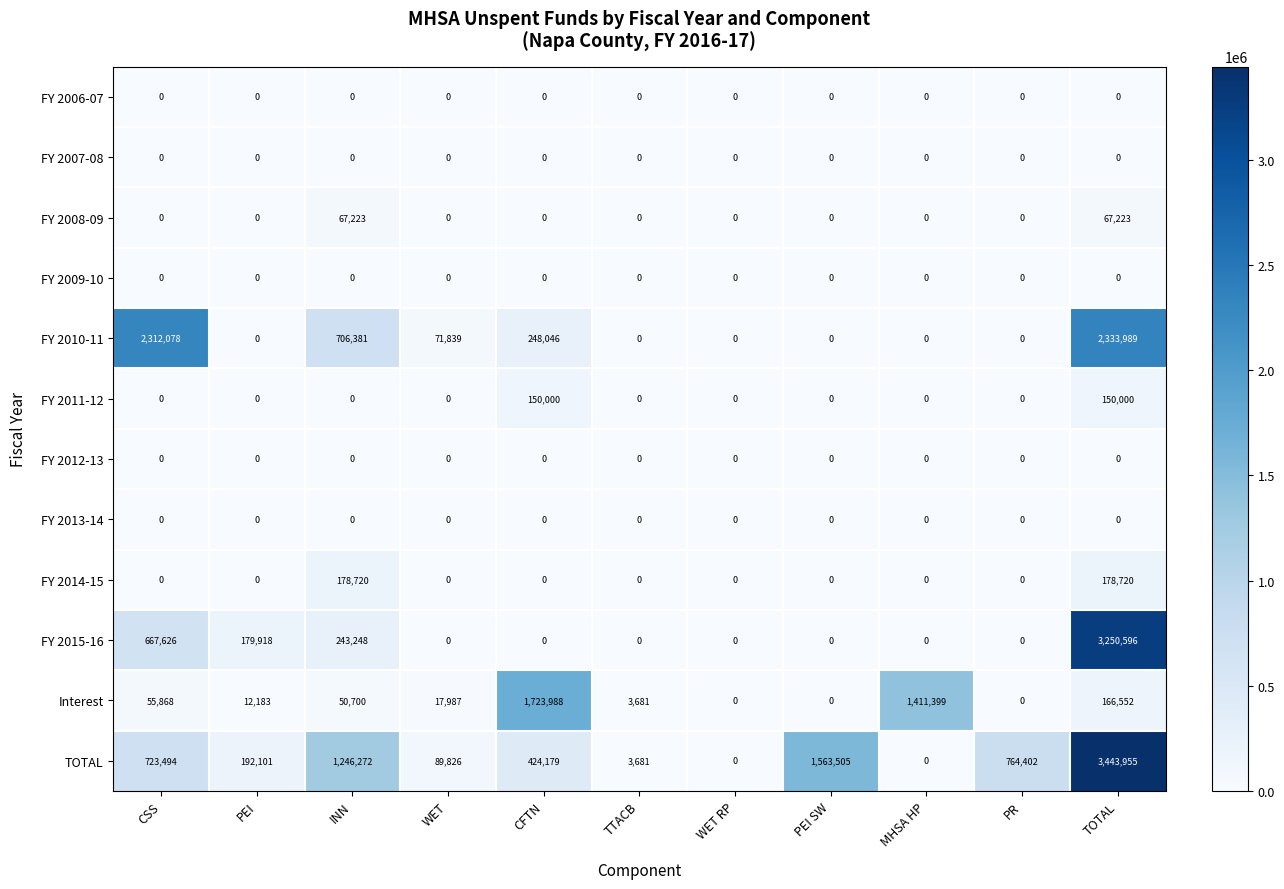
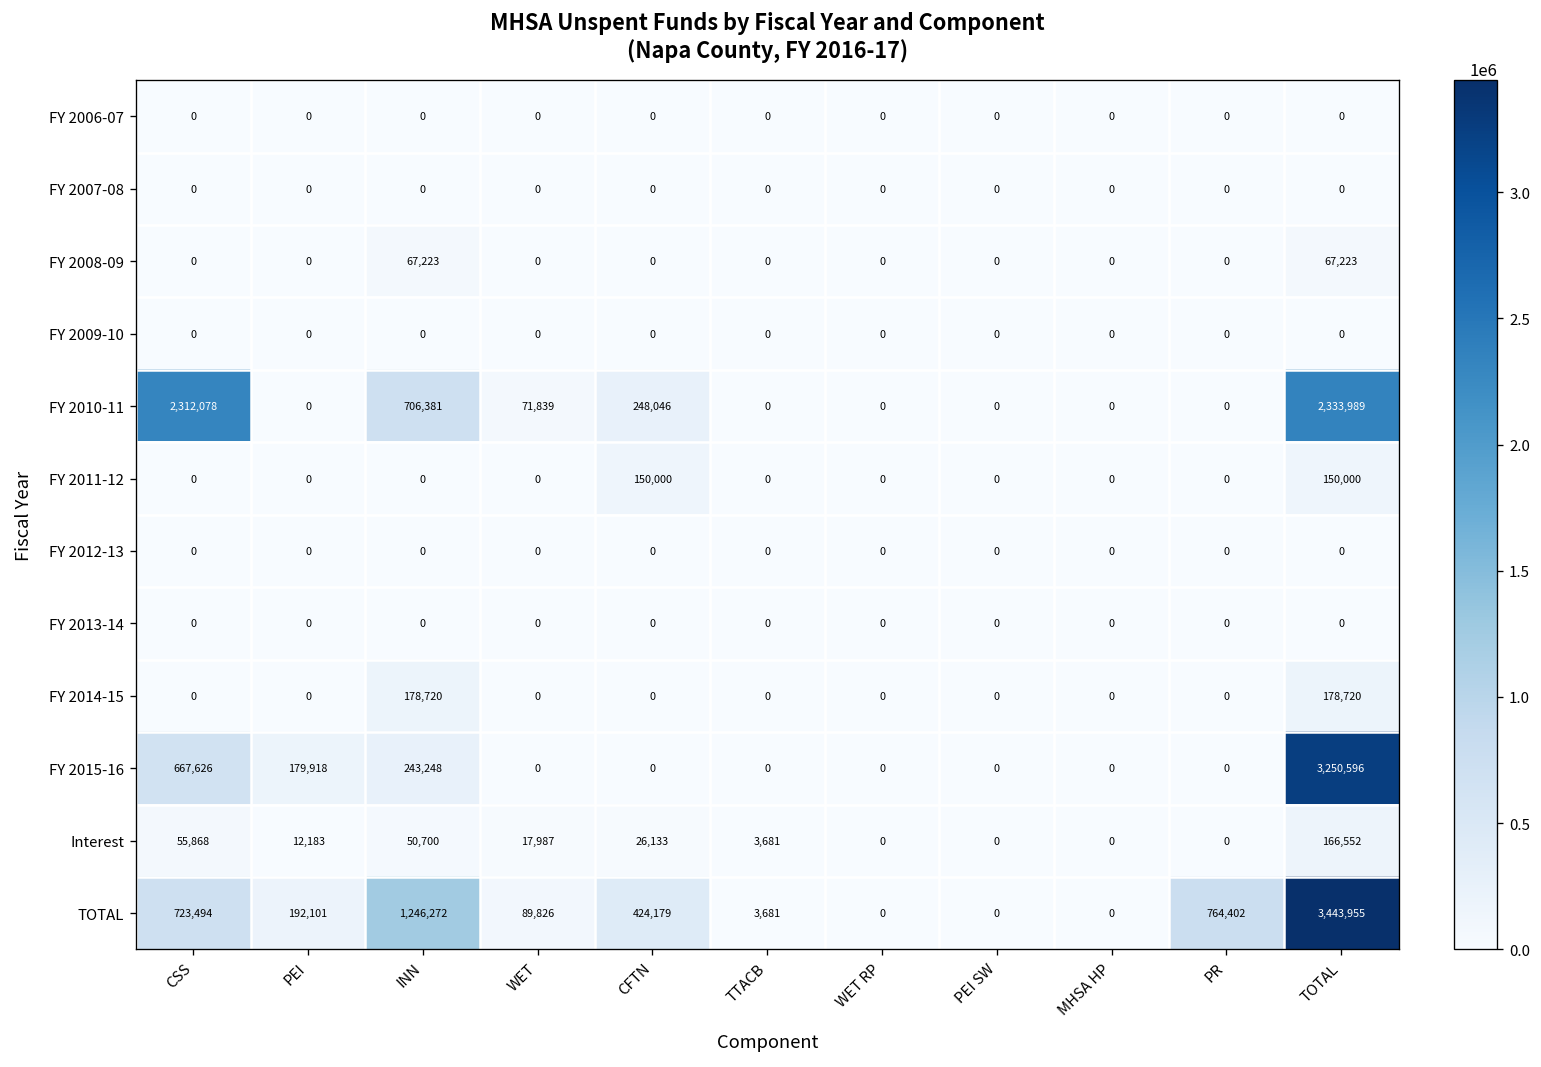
  {
    "FY 2006-07": {
      "CSS": "0",
      "PEI": "0",
      "INN": "0",
      "WET": "0",
      "CFTN": "0",
      "TTACB": "0",
      "WET RP": "0",
      "PEI SW": "0",
      "MHSA HP": "0",
      "PR": "0",
      "TOTAL": "0"
    },
    "FY 2007-08": {
      "CSS": "0",
      "PEI": "0",
      "INN": "0",
      "WET": "0",
      "CFTN": "0",
      "TTACB": "0",
      "WET RP": "0",
      "PEI SW": "0",
      "MHSA HP": "0",
      "PR": "0",
      "TOTAL": "0"
    },
    "FY 2008-09": {
      "CSS": "0",
      "PEI": "0",
      "INN": "67,223",
      "WET": "0",
      "CFTN": "0",
      "TTACB": "0",
      "WET RP": "0",
      "PEI SW": "0",
      "MHSA HP": "0",
      "PR": "0",
      "TOTAL": "67,223"
    },
    "FY 2009-10": {
      "CSS": "0",
      "PEI": "0",
      "INN": "0",
      "WET": "0",
      "CFTN": "0",
      "TTACB": "0",
      "WET RP": "0",
      "PEI SW": "0",
      "MHSA HP": "0",
      "PR": "0",
      "TOTAL": "0"
    },
    "FY 2010-11": {
      "CSS": "2,312,078",
      "PEI": "0",
      "INN": "706,381",
      "WET": "71,839",
      "CFTN": "248,046",
      "TTACB": "0",
      "WET RP": "0",
      "PEI SW": "0",
      "MHSA HP": "0",
      "PR": "0",
      "TOTAL": "2,333,989"
    },
    "FY 2011-12": {
      "CSS": "0",
      "PEI": "0",
      "INN": "0",
      "WET": "0",
      "CFTN": "150,000",
      "TTACB": "0",
      "WET RP": "0",
      "PEI SW": "0",
      "MHSA HP": "0",
      "PR": "0",
      "TOTAL": "150,000"
    },
    "FY 2012-13": {
      "CSS": "0",
      "PEI": "0",
      "INN": "0",
      "WET": "0",
      "CFTN": "0",
      "TTACB": "0",
      "WET RP": "0",
      "PEI SW": "0",
      "MHSA HP": "0",
      "PR": "0",
      "TOTAL": "0"
    },
    "FY 2013-14": {
      "CSS": "0",
      "PEI": "0",
      "INN": "0",
      "WET": "0",
      "CFTN": "0",
      "TTACB": "0",
      "WET RP": "0",
      "PEI SW": "0",
      "MHSA HP": "0",
      "PR": "0",
      "TOTAL": "0"
    },
    "FY 2014-15": {
      "CSS": "0",
      "PEI": "0",
      "INN": "178,720",
      "WET": "0",
      "CFTN": "0",
      "TTACB": "0",
      "WET RP": "0",
      "PEI SW": "0",
      "MHSA HP": "0",
      "PR": "0",
      "TOTAL": "178,720"
    },
    "FY 2015-16": {
      "CSS": "667,626",
      "PEI": "179,918",
      "INN": "243,248",
      "WET": "0",
      "CFTN": "0",
      "TTACB": "0",
      "WET RP": "0",
      "PEI SW": "0",
      "MHSA HP": "0",
      "PR": "0",
      "TOTAL": "3,250,596"
    },
    "Interest": {
      "CSS": "55,868",
      "PEI": "12,183",
      "INN": "50,700",
      "WET": "17,987",
-     "CFTN": "1,723,988",
+     "CFTN": "26,133",
      "TTACB": "3,681",
      "WET RP": "0",
      "PEI SW": "0",
-     "MHSA HP": "1,411,399",
+     "MHSA HP": "0",
      "PR": "0",
      "TOTAL": "166,552"
    },
    "TOTAL": {
      "CSS": "723,494",
      "PEI": "192,101",
      "INN": "1,246,272",
      "WET": "89,826",
      "CFTN": "424,179",
      "TTACB": "3,681",
      "WET RP": "0",
-     "PEI SW": "1,563,505",
+     "PEI SW": "0",
      "MHSA HP": "0",
      "PR": "764,402",
      "TOTAL": "3,443,955"
    }
  }
